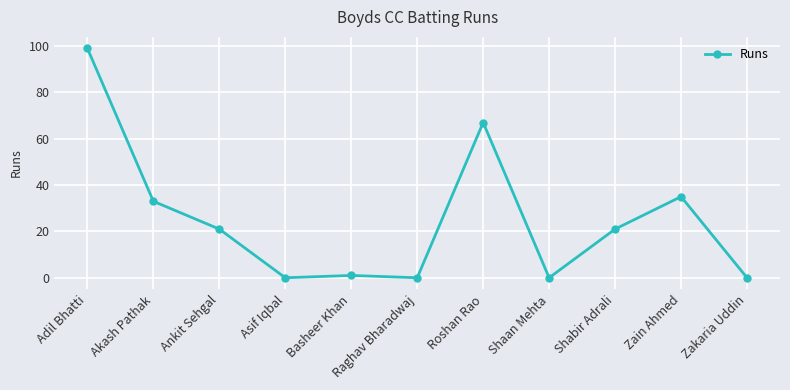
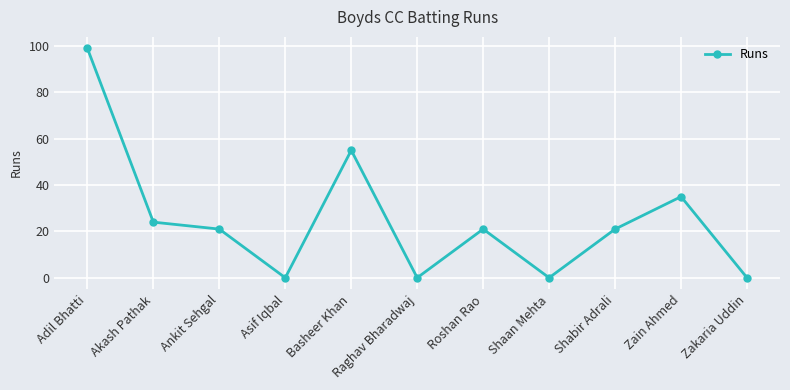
  {
    "Adil Bhatti": 99,
-   "Akash Pathak": 33,
+   "Akash Pathak": 24,
    "Ankit Sehgal": 21,
    "Asif Iqbal": 0,
-   "Basheer Khan": 1,
+   "Basheer Khan": 55,
    "Raghav Bharadwaj": 0,
-   "Roshan Rao": 67,
+   "Roshan Rao": 21,
    "Shaan Mehta": 0,
    "Shabir Adrali": 21,
    "Zain Ahmed": 35,
    "Zakaria Uddin": 0
  }
